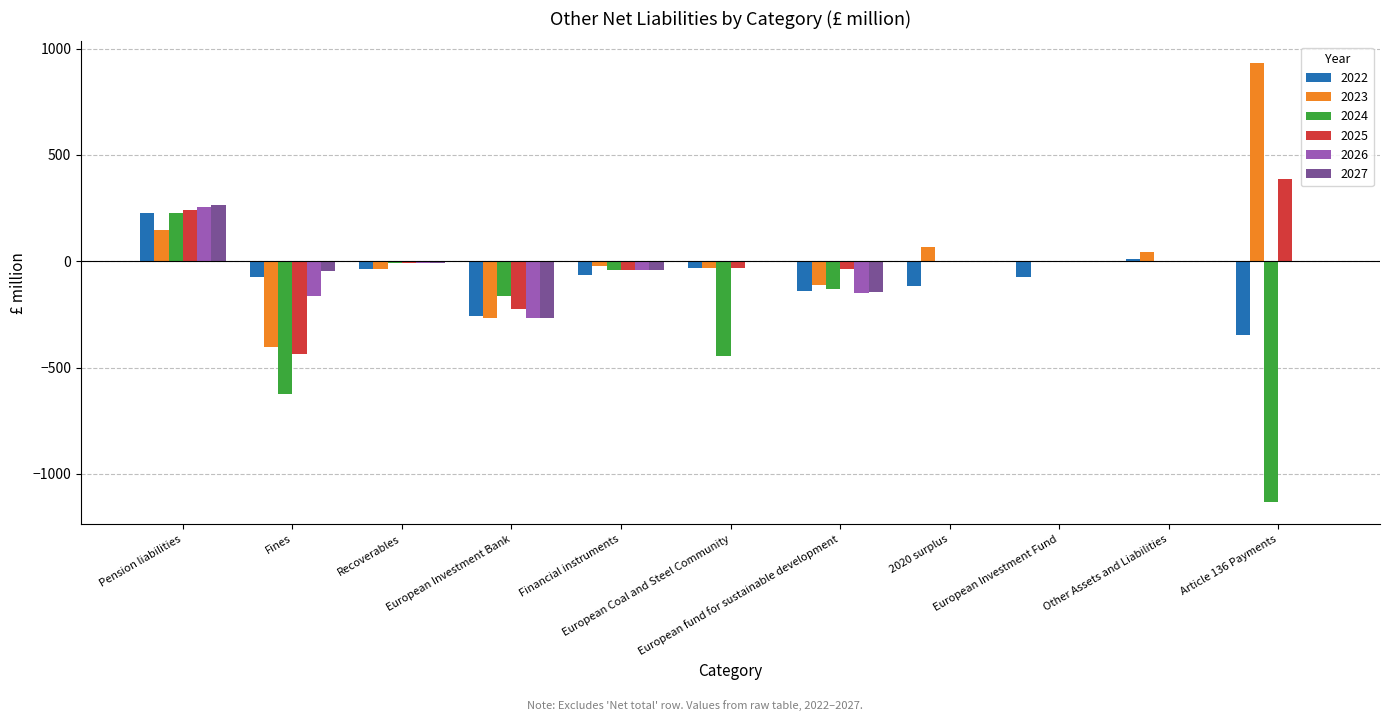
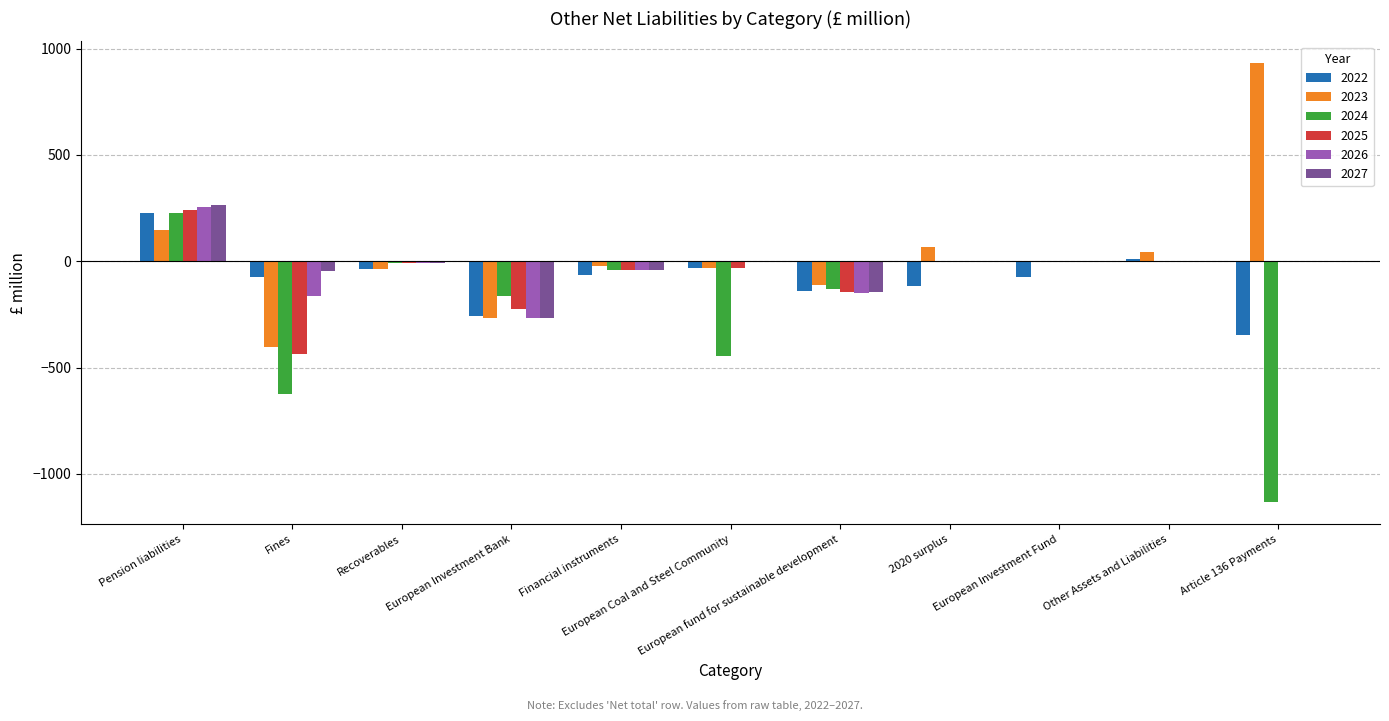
  {
    "2022": {
      "Pension liabilities": 230,
      "Fines": -80,
      "Recoverables": -40,
      "European Investment Bank": -260,
      "Financial instruments": -60,
      "European Coal and Steel Community": -30,
      "European fund for sustainable development": -140,
      "2020 surplus": -120,
      "European Investment Fund": -80,
      "Article 136 Payments": -350
    },
    "2023": {
      "Pension liabilities": 140,
      "Fines": -400,
      "Recoverables": -40,
      "European Investment Bank": -270,
      "Financial instruments": -20,
      "European Coal and Steel Community": -30,
      "European fund for sustainable development": -110,
      "2020 surplus": 70,
      "Other Assets and Liabilities": 40,
      "Article 136 Payments": 930
    },
    "2024": {
      "Pension liabilities": 230,
      "Fines": -630,
      "European Investment Bank": -170,
      "Financial instruments": -40,
      "European Coal and Steel Community": -450,
      "European fund for sustainable development": -130,
      "2020 surplus": 0,
      "Other Assets and Liabilities": 0,
      "Article 136 Payments": -1130
    },
    "2025": {
      "Pension liabilities": 240,
      "Fines": -440,
      "European Investment Bank": -220,
      "Financial instruments": -40,
      "European Coal and Steel Community": -30,
-     "European fund for sustainable development": -30,
+     "European fund for sustainable development": -150,
      "2020 surplus": 0,
      "Other Assets and Liabilities": 0,
-     "Article 136 Payments": 390
+     "Article 136 Payments": 0
    }
  }
